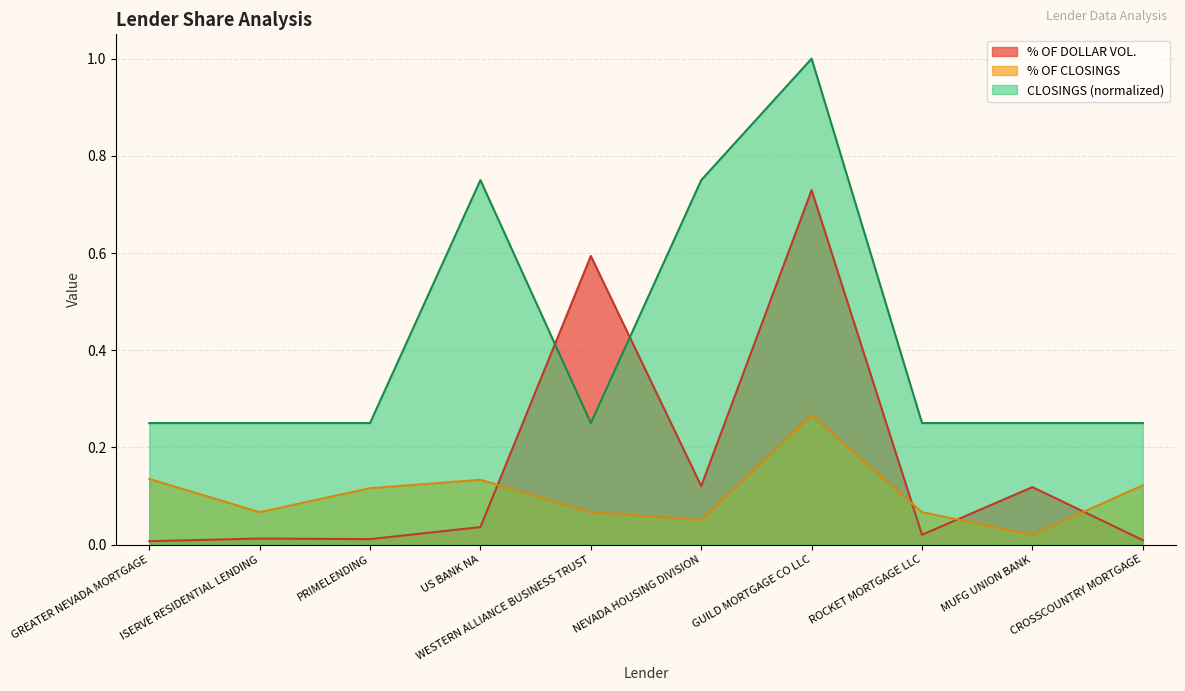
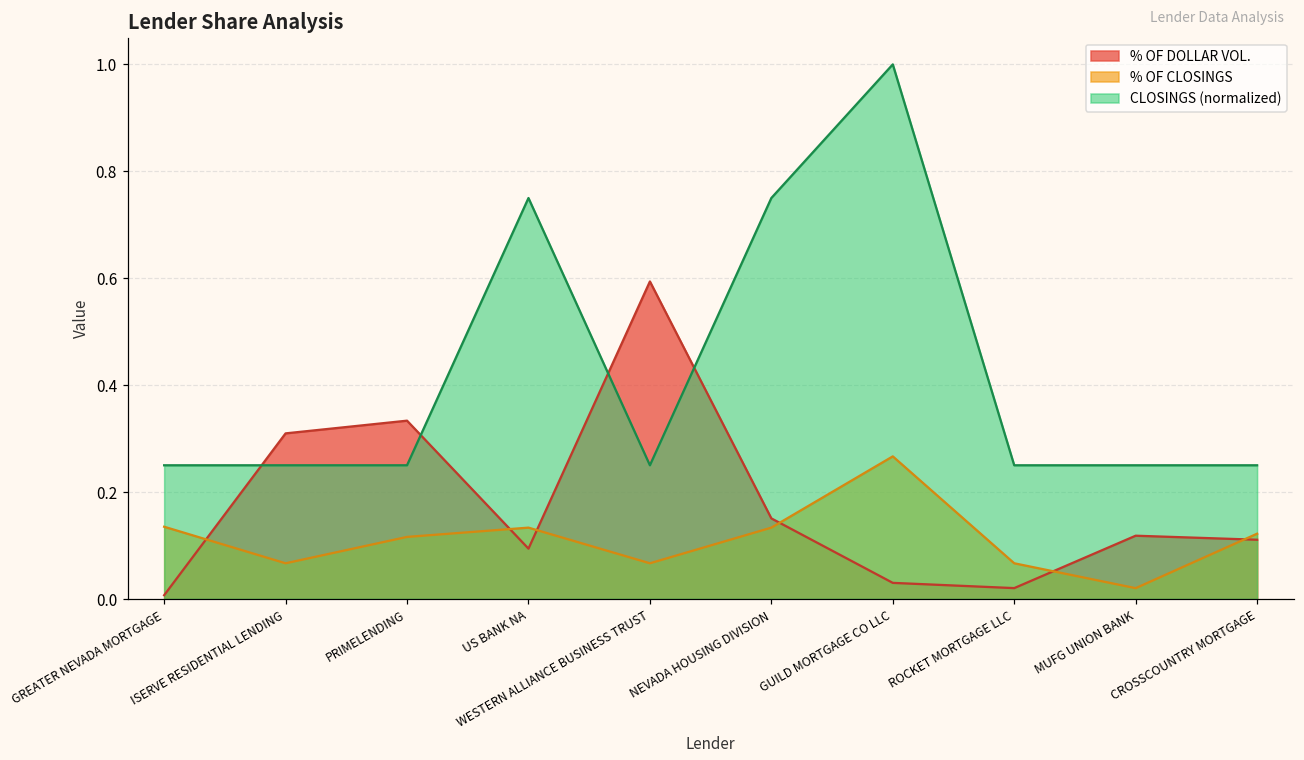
  {
    "% OF DOLLAR VOL.": {
      "GREATER NEVADA MORTGAGE": 0.01,
-     "ISERVE RESIDENTIAL LENDING": 0.01,
-     "PRIMELENDING": 0.01,
-     "US BANK NA": 0.04,
+     "ISERVE RESIDENTIAL LENDING": 0.31,
+     "PRIMELENDING": 0.33,
+     "US BANK NA": 0.09,
      "WESTERN ALLIANCE BUSINESS TRUST": 0.59,
-     "NEVADA HOUSING DIVISION": 0.12,
-     "GUILD MORTGAGE CO LLC": 0.73,
+     "NEVADA HOUSING DIVISION": 0.15,
+     "GUILD MORTGAGE CO LLC": 0.03,
      "ROCKET MORTGAGE LLC": 0.02,
      "MUFG UNION BANK": 0.12,
-     "CROSSCOUNTRY MORTGAGE": 0.01
+     "CROSSCOUNTRY MORTGAGE": 0.11
    },
    "% OF CLOSINGS": {
      "GREATER NEVADA MORTGAGE": 0.14,
      "ISERVE RESIDENTIAL LENDING": 0.07,
      "PRIMELENDING": 0.12,
      "US BANK NA": 0.13,
      "WESTERN ALLIANCE BUSINESS TRUST": 0.07,
-     "NEVADA HOUSING DIVISION": 0.05,
+     "NEVADA HOUSING DIVISION": 0.13,
      "GUILD MORTGAGE CO LLC": 0.27,
      "ROCKET MORTGAGE LLC": 0.07,
      "MUFG UNION BANK": 0.02,
      "CROSSCOUNTRY MORTGAGE": 0.12
    },
    "CLOSINGS (normalized)": {
      "GREATER NEVADA MORTGAGE": 0.25,
      "ISERVE RESIDENTIAL LENDING": 0.25,
      "PRIMELENDING": 0.25,
      "US BANK NA": 0.75,
      "WESTERN ALLIANCE BUSINESS TRUST": 0.25,
      "NEVADA HOUSING DIVISION": 0.75,
      "GUILD MORTGAGE CO LLC": 1.00,
      "ROCKET MORTGAGE LLC": 0.25,
      "MUFG UNION BANK": 0.25,
      "CROSSCOUNTRY MORTGAGE": 0.25
    }
  }
